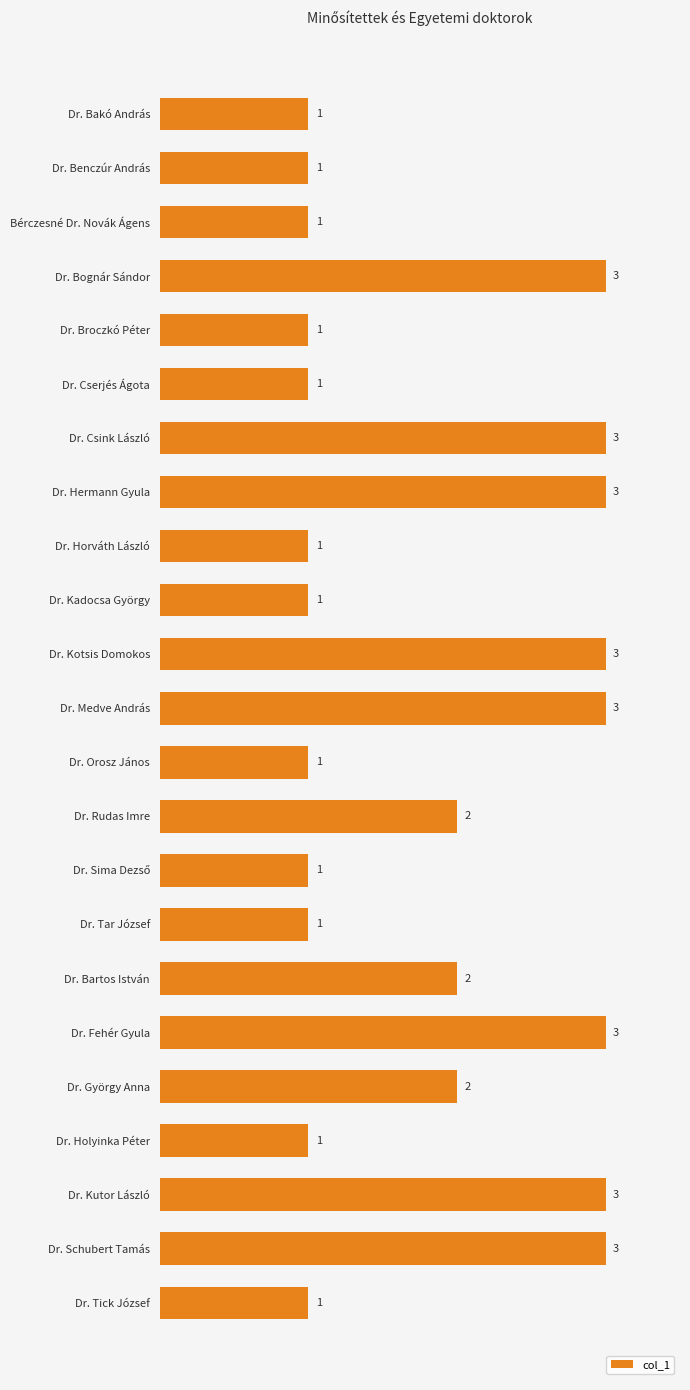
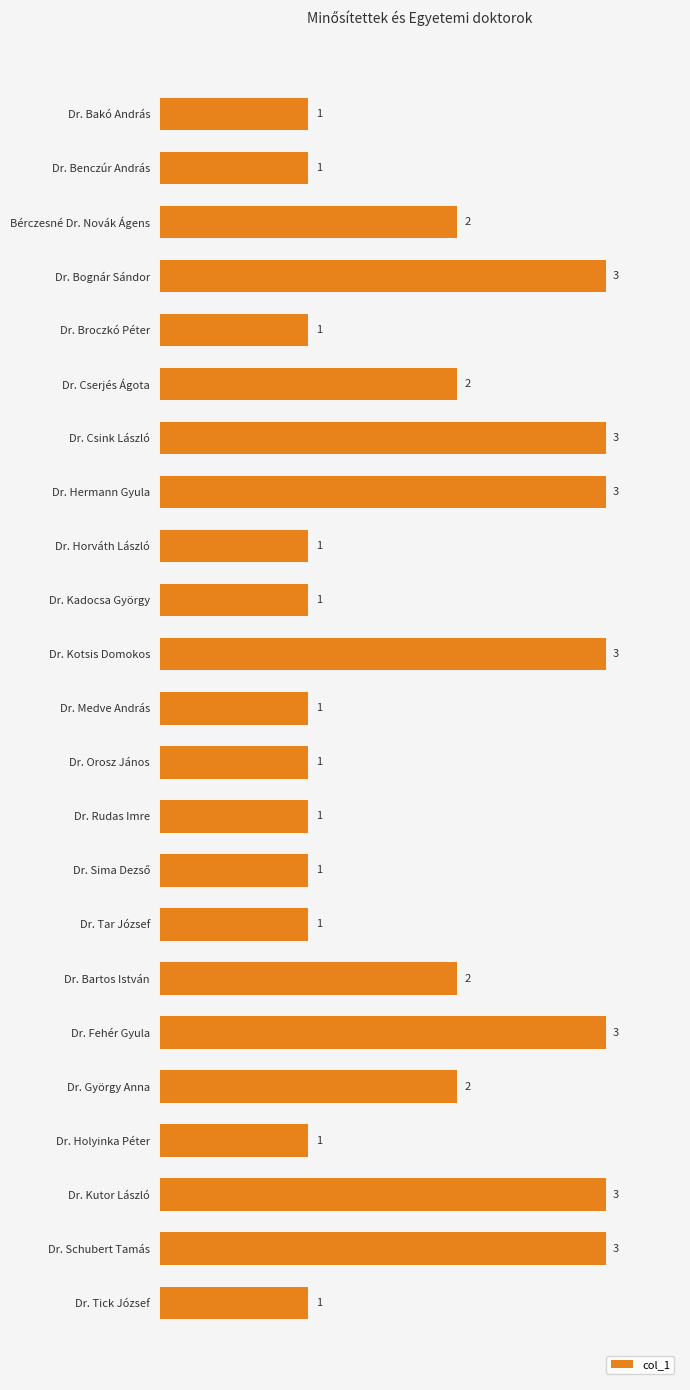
  {
    "Dr. Bakó András": 1,
    "Dr. Benczúr András": 1,
-   "Bérczesné Dr. Novák Ágens": 1,
+   "Bérczesné Dr. Novák Ágens": 2,
    "Dr. Bognár Sándor": 3,
    "Dr. Broczkó Péter": 1,
-   "Dr. Cserjés Ágota": 1,
+   "Dr. Cserjés Ágota": 2,
    "Dr. Csink László": 3,
    "Dr. Hermann Gyula": 3,
    "Dr. Horváth László": 1,
    "Dr. Kadocsa György": 1,
    "Dr. Kotsis Domokos": 3,
-   "Dr. Medve András": 3,
+   "Dr. Medve András": 1,
    "Dr. Orosz János": 1,
-   "Dr. Rudas Imre": 2,
+   "Dr. Rudas Imre": 1,
    "Dr. Sima Dezső": 1,
    "Dr. Tar József": 1,
    "Dr. Bartos István": 2,
    "Dr. Fehér Gyula": 3,
    "Dr. György Anna": 2,
    "Dr. Holyinka Péter": 1,
    "Dr. Kutor László": 3,
    "Dr. Schubert Tamás": 3,
    "Dr. Tick József": 1
  }
